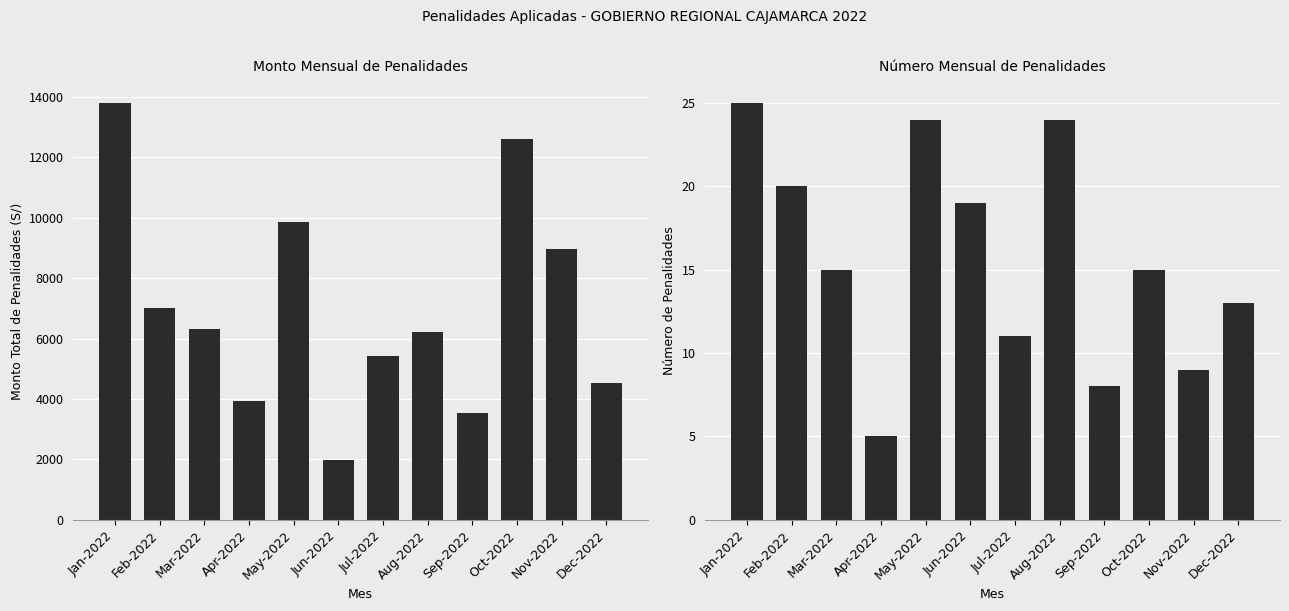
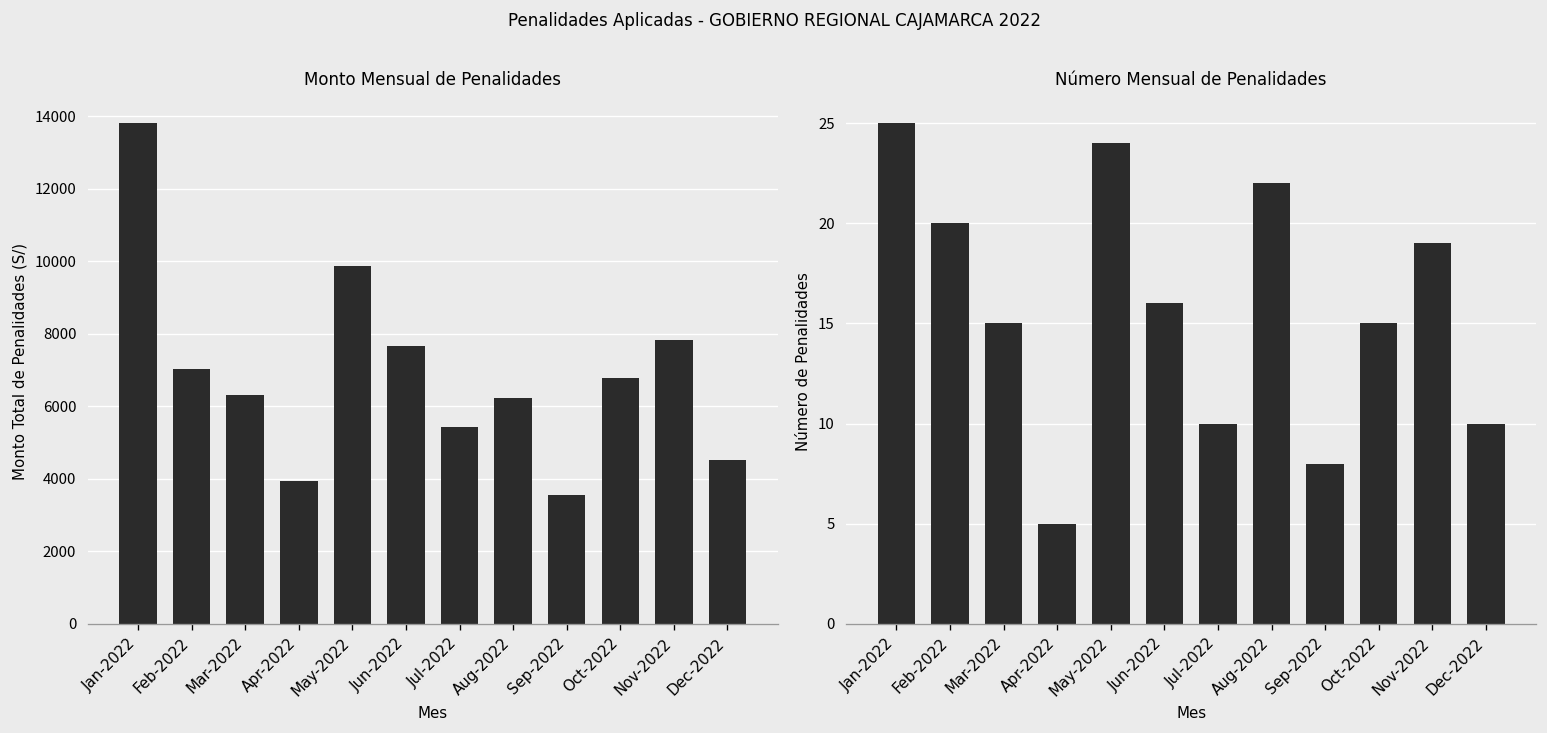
  {
    "Monto Mensual de Penalidades": {
      "Jan-2022": 13800,
      "Feb-2022": 7000,
      "Mar-2022": 6300,
      "Apr-2022": 3900,
      "May-2022": 9900,
-     "Jun-2022": 2000,
+     "Jun-2022": 7700,
      "Jul-2022": 5400,
      "Aug-2022": 6200,
      "Sep-2022": 3600,
-     "Oct-2022": 12600,
-     "Nov-2022": 9000,
+     "Oct-2022": 6800,
+     "Nov-2022": 7800,
      "Dec-2022": 4500
    },
    "Número Mensual de Penalidades": {
      "Jan-2022": 25,
      "Feb-2022": 20,
      "Mar-2022": 15,
      "Apr-2022": 5,
      "May-2022": 24,
-     "Jun-2022": 19,
-     "Jul-2022": 11,
-     "Aug-2022": 24,
+     "Jun-2022": 16,
+     "Jul-2022": 10,
+     "Aug-2022": 22,
      "Sep-2022": 8,
      "Oct-2022": 15,
-     "Nov-2022": 9,
-     "Dec-2022": 13
+     "Nov-2022": 19,
+     "Dec-2022": 10
    }
  }
